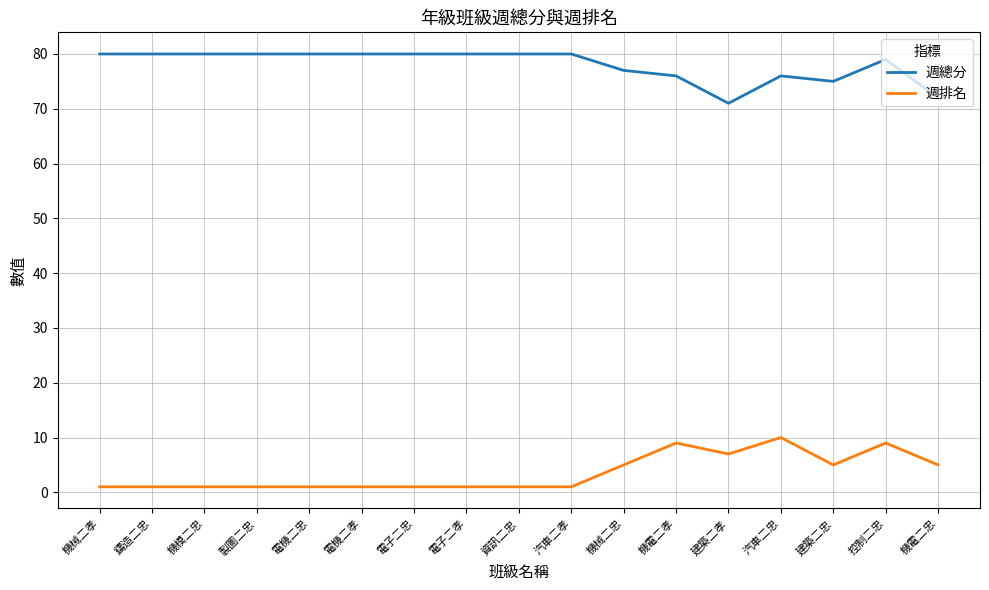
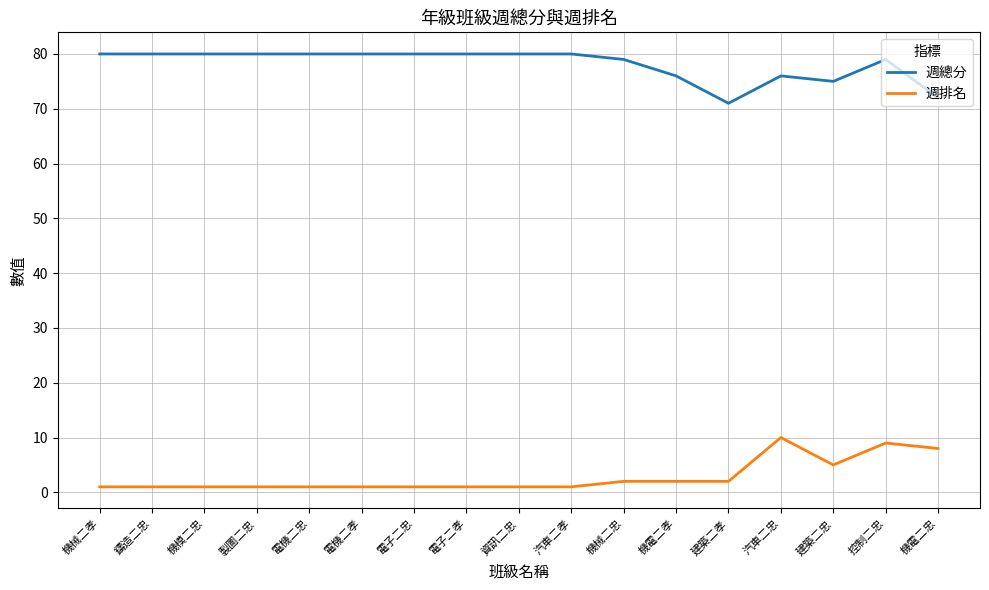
  {
    "週總分": {
      "機械二孝": 80,
      "鑄造二忠": 80,
      "機模二忠": 80,
      "製圖二忠": 80,
      "電機二忠": 80,
      "電機二孝": 80,
      "電子二忠": 80,
      "電子二孝": 80,
      "資訊二忠": 80,
      "汽車二孝": 80,
-     "機械二忠": 77,
+     "機械二忠": 79,
      "機電二孝": 76,
      "建築二孝": 71,
      "汽車二忠": 76,
      "建築二忠": 75
    },
    "週排名": {
      "機械二孝": 1,
      "鑄造二忠": 1,
      "機模二忠": 1,
      "製圖二忠": 1,
      "電機二忠": 1,
      "電機二孝": 1,
      "電子二忠": 1,
      "電子二孝": 1,
      "資訊二忠": 1,
      "汽車二孝": 1,
-     "機械二忠": 5,
-     "機電二孝": 9,
-     "建築二孝": 7,
+     "機械二忠": 2,
+     "機電二孝": 2,
+     "建築二孝": 2,
      "汽車二忠": 10,
      "建築二忠": 5,
      "控制二忠": 9,
-     "機電二忠": 5
+     "機電二忠": 8
    }
  }
